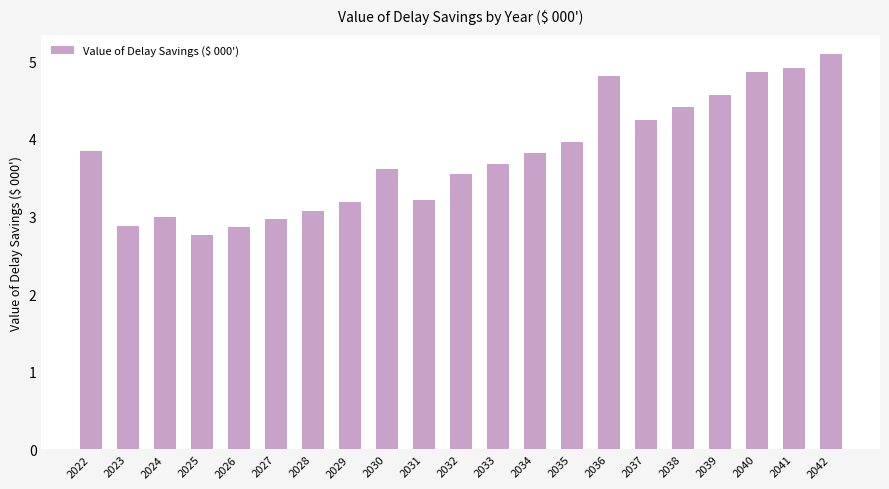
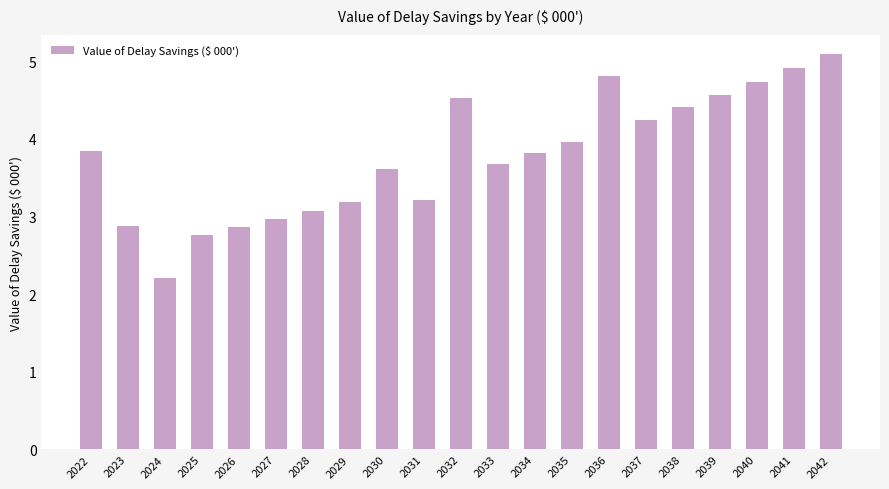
  {
    "2022": 3.8,
    "2023": 2.9,
-   "2024": 3.0,
+   "2024": 2.2,
    "2025": 2.8,
    "2026": 2.9,
    "2027": 3.0,
    "2028": 3.1,
    "2029": 3.2,
    "2030": 3.6,
    "2031": 3.2,
-   "2032": 3.5,
+   "2032": 4.5,
    "2033": 3.7,
    "2034": 3.8,
    "2035": 4.0,
    "2036": 4.8,
    "2037": 4.2,
    "2038": 4.4,
    "2039": 4.6,
-   "2040": 4.9,
+   "2040": 4.7,
    "2041": 4.9,
    "2042": 5.1
  }
